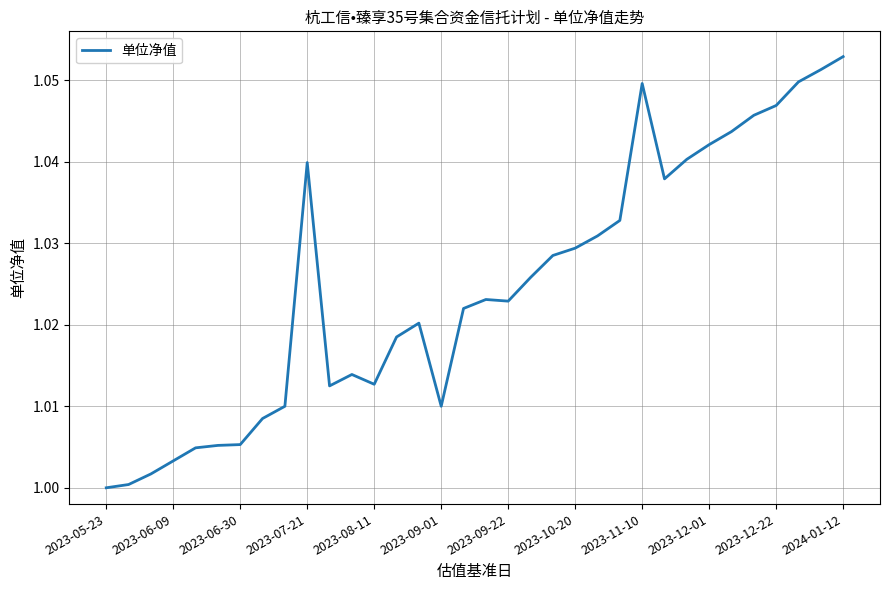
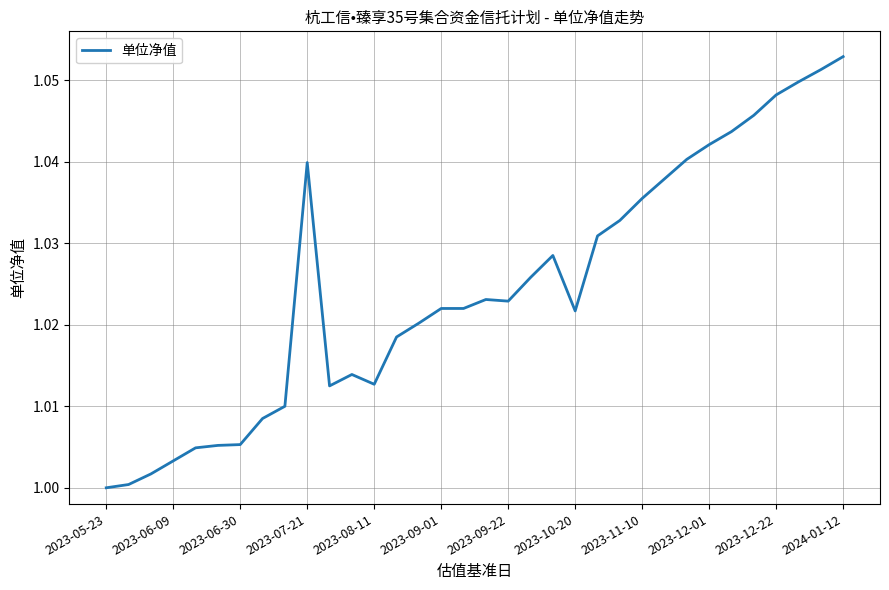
  {
    "2023-05-23": 1.000,
    "2023-06-09": 1.003,
    "2023-06-30": 1.005,
    "2023-07-21": 1.040,
    "2023-08-11": 1.013,
-   "2023-09-01": 1.010,
+   "2023-09-01": 1.022,
    "2023-09-22": 1.023,
-   "2023-10-20": 1.029,
-   "2023-11-10": 1.050,
+   "2023-10-20": 1.022,
+   "2023-11-10": 1.036,
    "2023-12-01": 1.042,
-   "2023-12-22": 1.047,
+   "2023-12-22": 1.048,
    "2024-01-12": 1.053
  }
